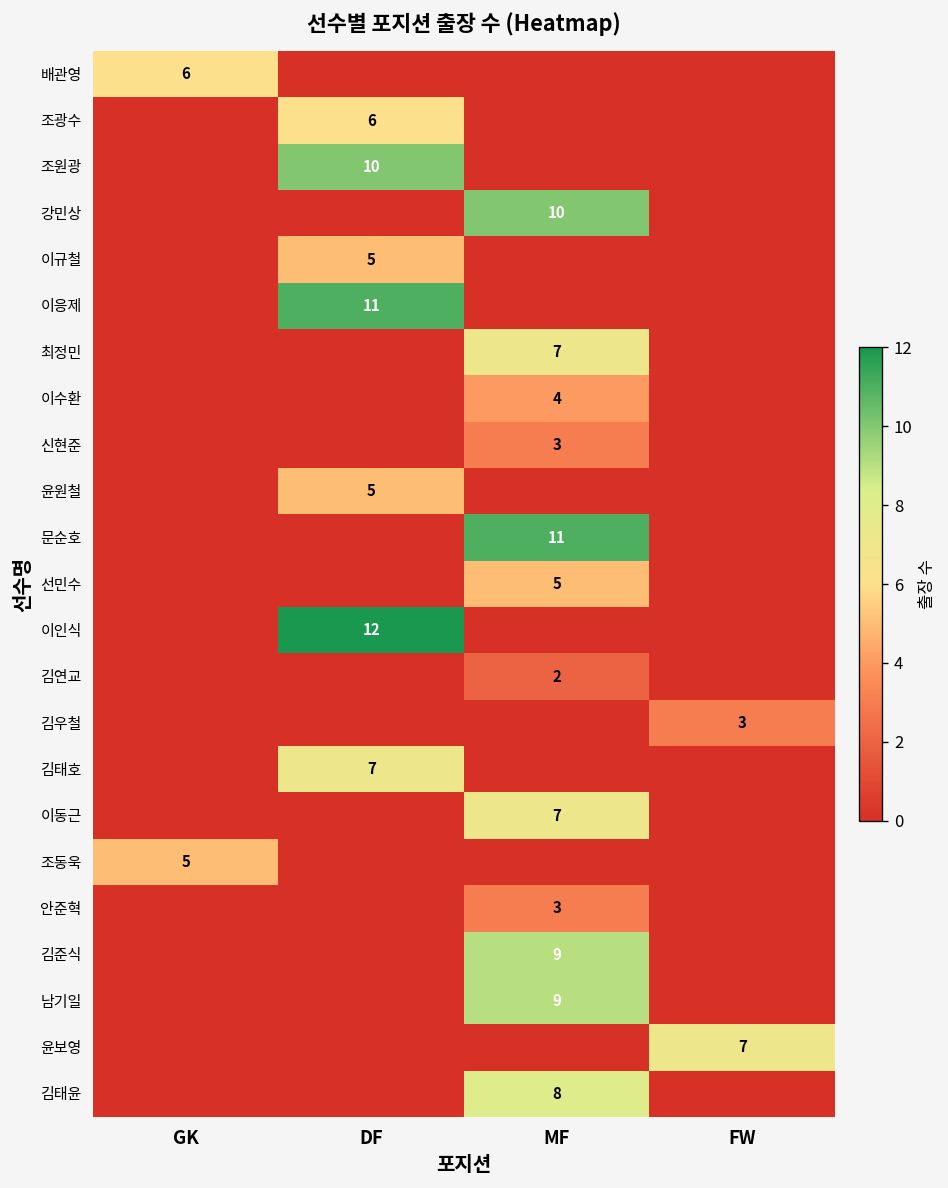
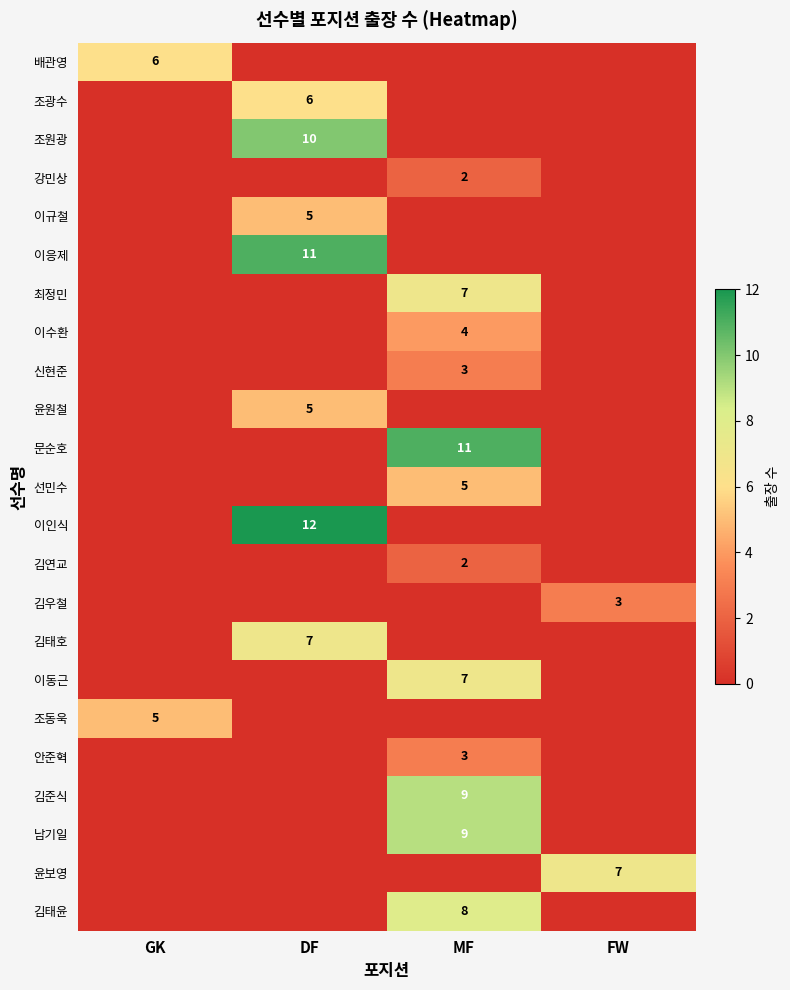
  {
    "배관영": {
      "GK": 6
    },
    "조광수": {
      "DF": 6
    },
    "조원광": {
      "DF": 10
    },
    "강민상": {
-     "MF": 10
+     "MF": 2
    },
    "이규철": {
      "DF": 5
    },
    "이응제": {
      "DF": 11
    },
    "최정민": {
      "MF": 7
    },
    "이수환": {
      "MF": 4
    },
    "신현준": {
      "MF": 3
    },
    "윤원철": {
      "DF": 5
    },
    "문순호": {
      "MF": 11
    },
    "선민수": {
      "MF": 5
    },
    "이인식": {
      "DF": 12
    },
    "김연교": {
      "MF": 2
    },
    "김우철": {
      "FW": 3
    },
    "김태호": {
      "DF": 7
    },
    "이동근": {
      "MF": 7
    },
    "조동욱": {
      "GK": 5
    },
    "안준혁": {
      "MF": 3
    },
    "김준식": {
      "MF": 9
    },
    "남기일": {
      "MF": 9
    },
    "윤보영": {
      "FW": 7
    },
    "김태윤": {
      "MF": 8
    }
  }
